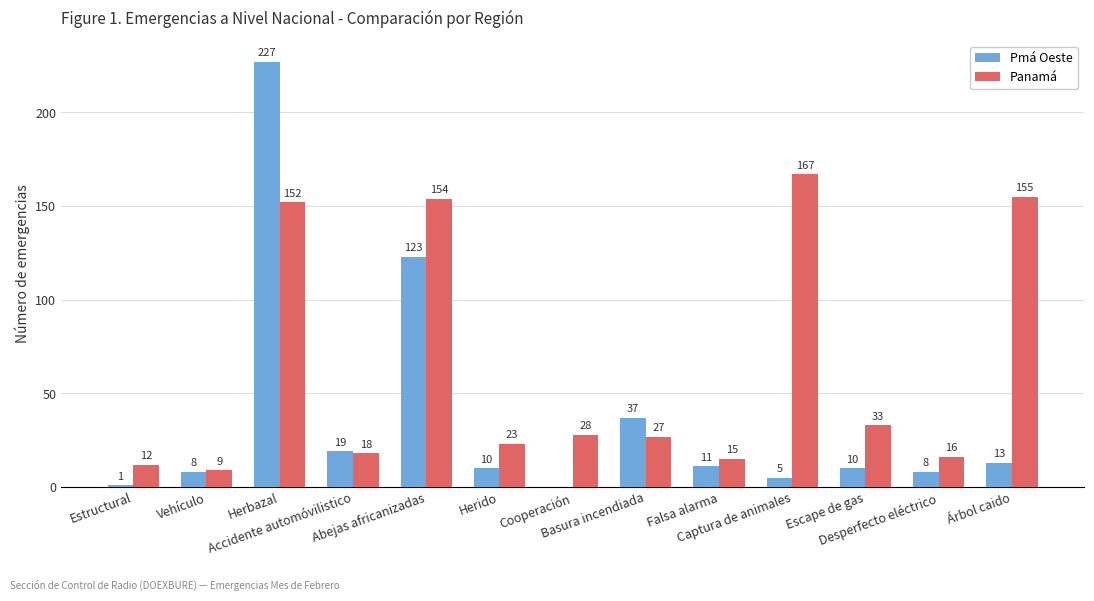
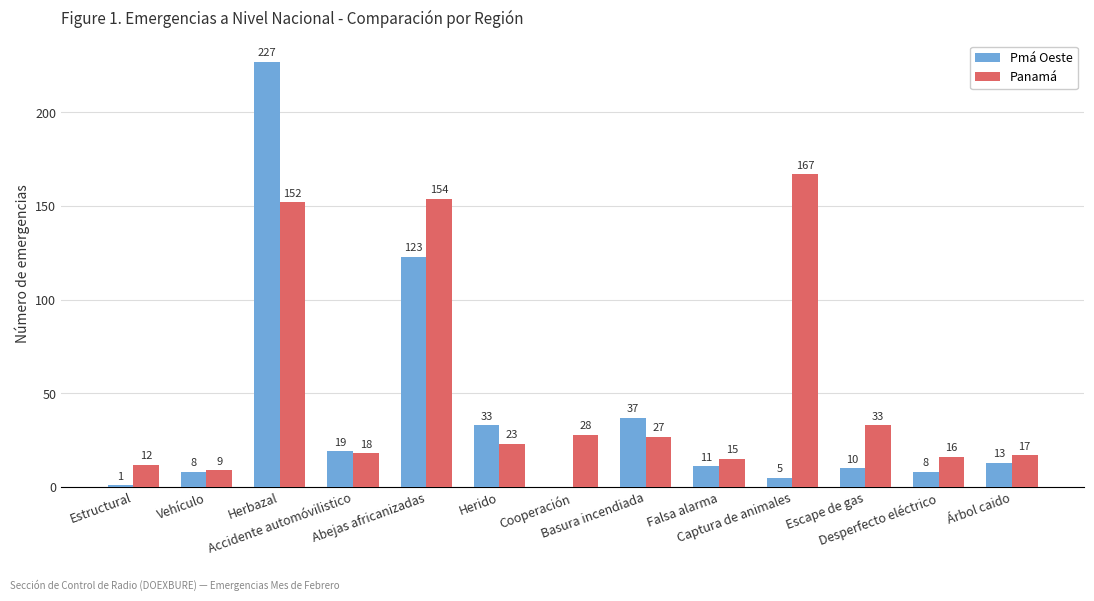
  {
    "Pmá Oeste": {
      "Estructural": 1,
      "Vehículo": 8,
      "Herbazal": 227,
      "Accidente automóvilistico": 19,
      "Abejas africanizadas": 123,
-     "Herido": 10,
+     "Herido": 33,
      "Basura incendiada": 37,
      "Falsa alarma": 11,
      "Captura de animales": 5,
      "Escape de gas": 10,
      "Desperfecto eléctrico": 8,
      "Árbol caido": 13
    },
    "Panamá": {
      "Estructural": 12,
      "Vehículo": 9,
      "Herbazal": 152,
      "Accidente automóvilistico": 18,
      "Abejas africanizadas": 154,
      "Herido": 23,
      "Cooperación": 28,
      "Basura incendiada": 27,
      "Falsa alarma": 15,
      "Captura de animales": 167,
      "Escape de gas": 33,
      "Desperfecto eléctrico": 16,
-     "Árbol caido": 155
+     "Árbol caido": 17
    }
  }
